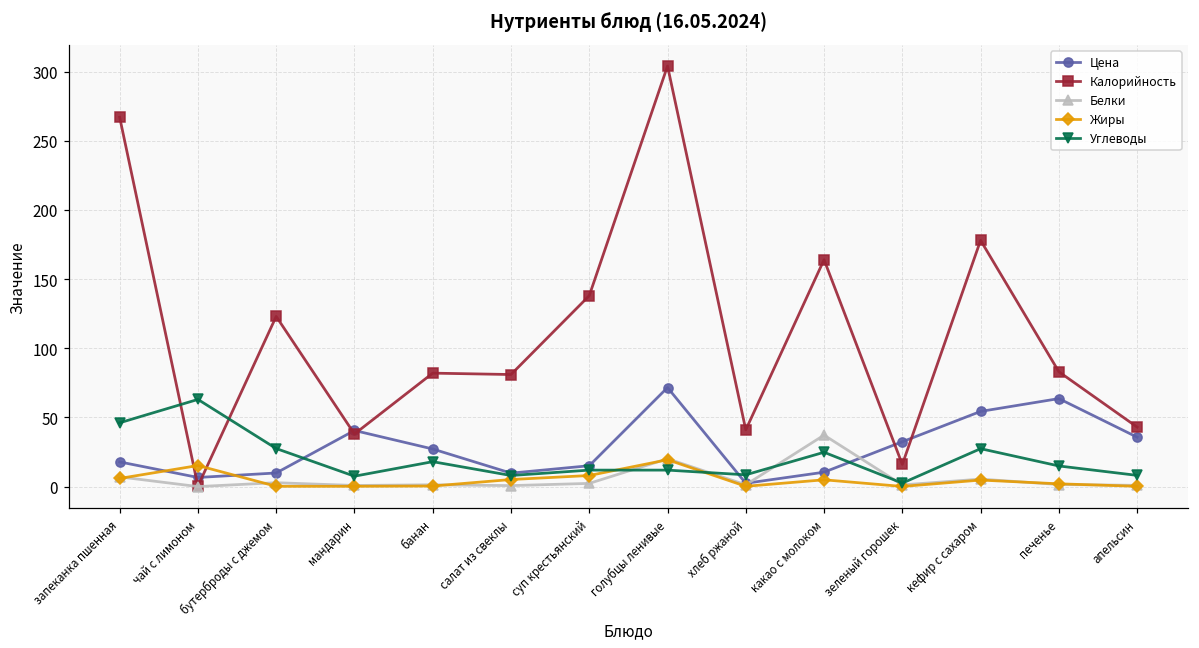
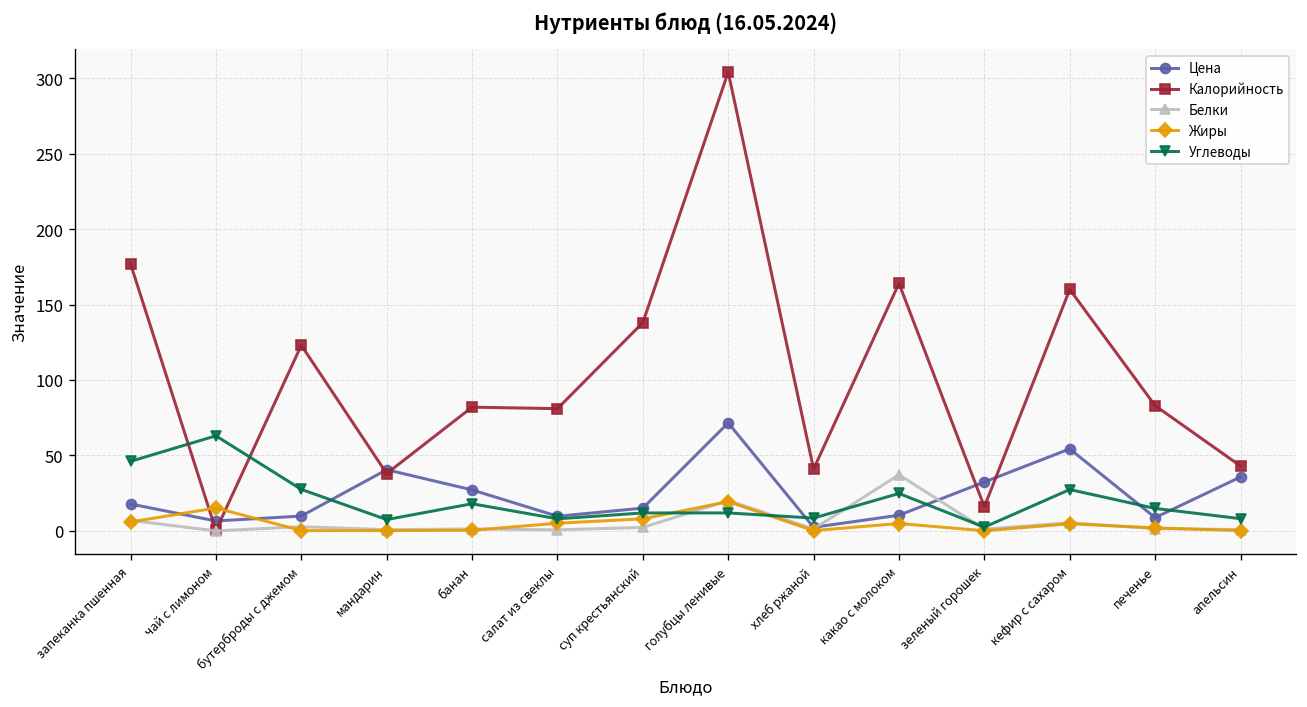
  {
    "Цена": {
      "запеканка пшенная": 18,
      "чай с лимоном": 7,
      "бутерброды с джемом": 10,
      "мандарин": 41,
      "банан": 27,
      "суп крестьянский": 15,
      "голубцы ленивые": 72,
      "какао с молоком": 10,
      "зеленый горошек": 32,
      "кефир с сахаром": 54,
-     "печенье": 64,
+     "печенье": 9,
      "апельсин": 36
    },
    "Калорийность": {
-     "запеканка пшенная": 267,
+     "запеканка пшенная": 177,
      "бутерброды с джемом": 123,
      "мандарин": 38,
      "банан": 82,
      "салат из свеклы": 81,
      "суп крестьянский": 138,
      "голубцы ленивые": 304,
      "хлеб ржаной": 41,
      "какао с молоком": 164,
      "зеленый горошек": 16,
-     "кефир с сахаром": 178,
+     "кефир с сахаром": 160,
      "печенье": 83,
      "апельсин": 43
    },
    "Белки": {
      "бутерброды с джемом": 3,
      "салат из свеклы": 1,
      "суп крестьянский": 2,
      "какао с молоком": 37
    },
    "Жиры": {
      "чай с лимоном": 15,
      "бутерброды с джемом": 0,
      "салат из свеклы": 5,
      "суп крестьянский": 8,
      "какао с молоком": 5
    },
    "Углеводы": {
      "запеканка пшенная": 46,
      "чай с лимоном": 63,
      "бутерброды с джемом": 28,
      "мандарин": 8,
      "банан": 18,
      "суп крестьянский": 12,
      "голубцы ленивые": 12,
      "хлеб ржаной": 9,
      "какао с молоком": 25,
      "кефир с сахаром": 27,
      "печенье": 15,
      "апельсин": 8
    }
  }
